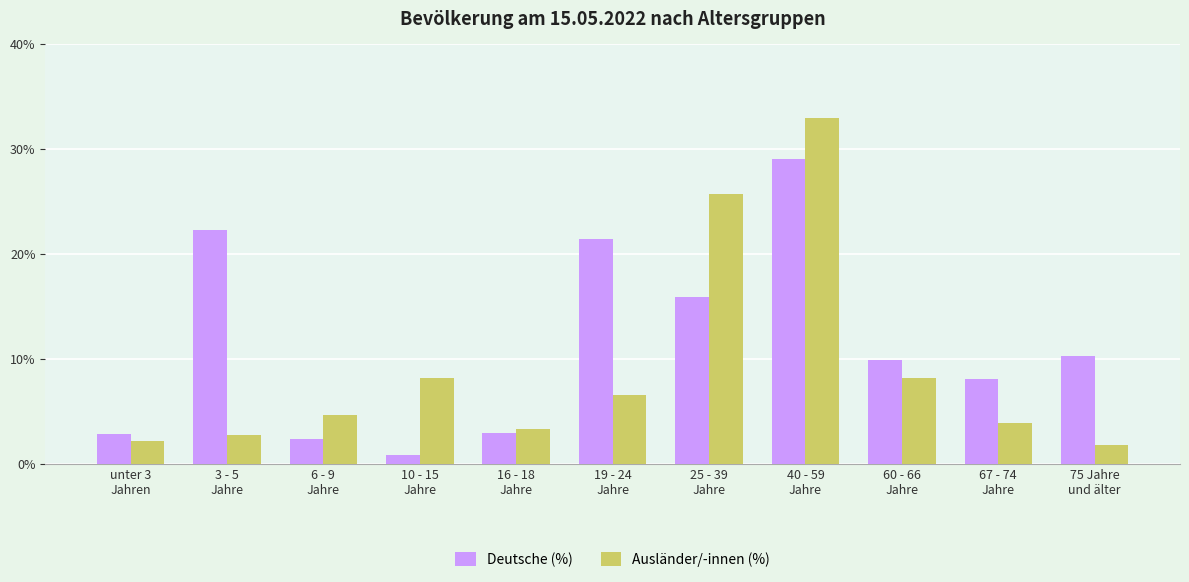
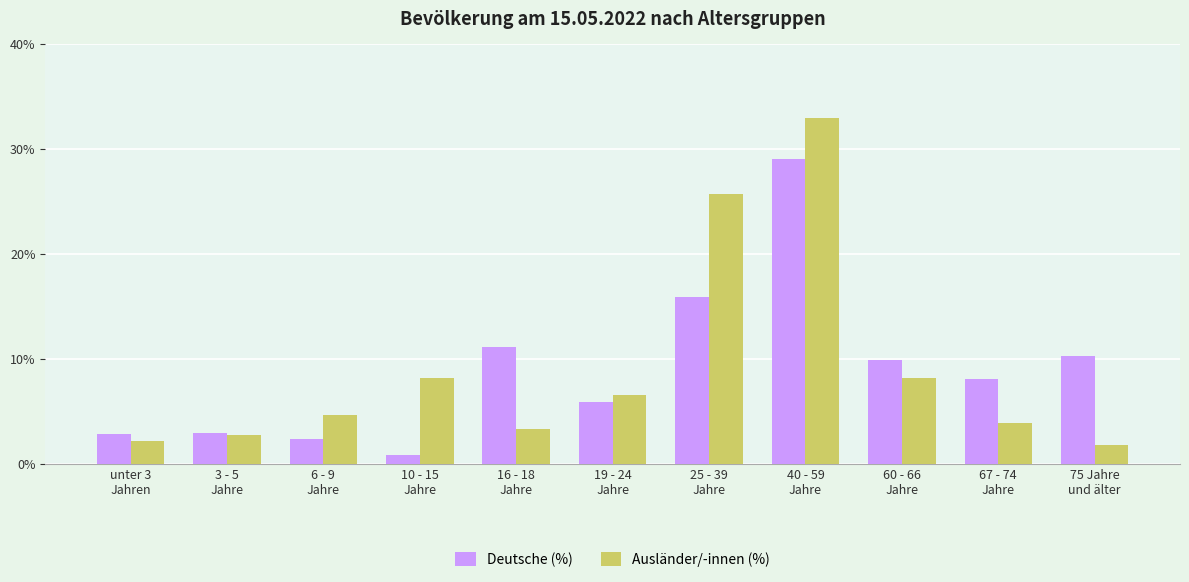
  {
    "Deutsche (%)": {
      "unter 3 Jahren": "2.8%",
-     "3 - 5 Jahre": "22.3%",
+     "3 - 5 Jahre": "2.9%",
      "6 - 9 Jahre": "2.3%",
      "10 - 15 Jahre": "0.8%",
-     "16 - 18 Jahre": "2.9%",
-     "19 - 24 Jahre": "21.4%",
+     "16 - 18 Jahre": "11.1%",
+     "19 - 24 Jahre": "5.9%",
      "25 - 39 Jahre": "15.9%",
      "40 - 59 Jahre": "29.0%",
      "60 - 66 Jahre": "9.9%",
      "67 - 74 Jahre": "8.1%",
      "75 Jahre und älter": "10.3%"
    },
    "Ausländer/-innen (%)": {
      "unter 3 Jahren": "2.2%",
      "3 - 5 Jahre": "2.7%",
      "6 - 9 Jahre": "4.6%",
      "10 - 15 Jahre": "8.2%",
      "16 - 18 Jahre": "3.3%",
      "19 - 24 Jahre": "6.5%",
      "25 - 39 Jahre": "25.7%",
      "40 - 59 Jahre": "33.0%",
      "60 - 66 Jahre": "8.2%",
      "67 - 74 Jahre": "3.9%",
      "75 Jahre und älter": "1.8%"
    }
  }
